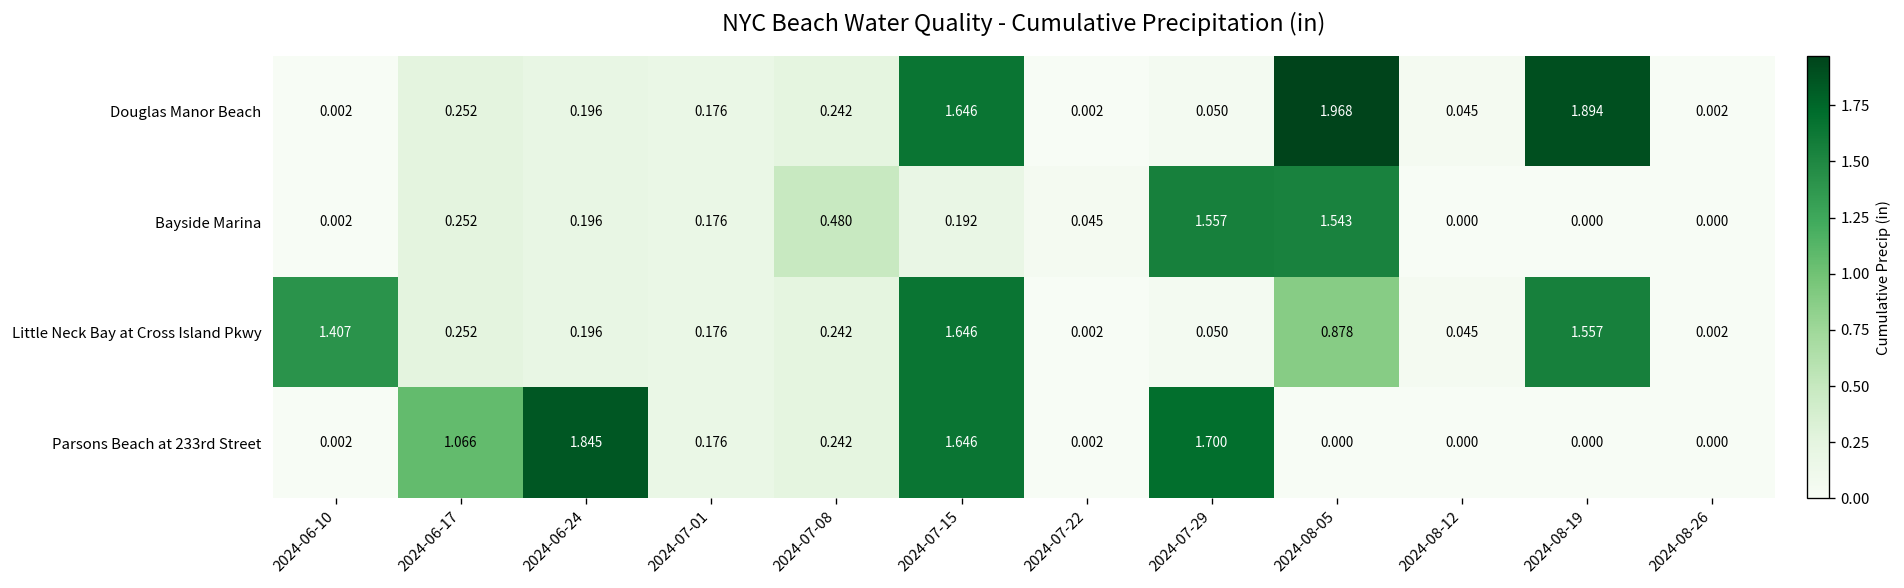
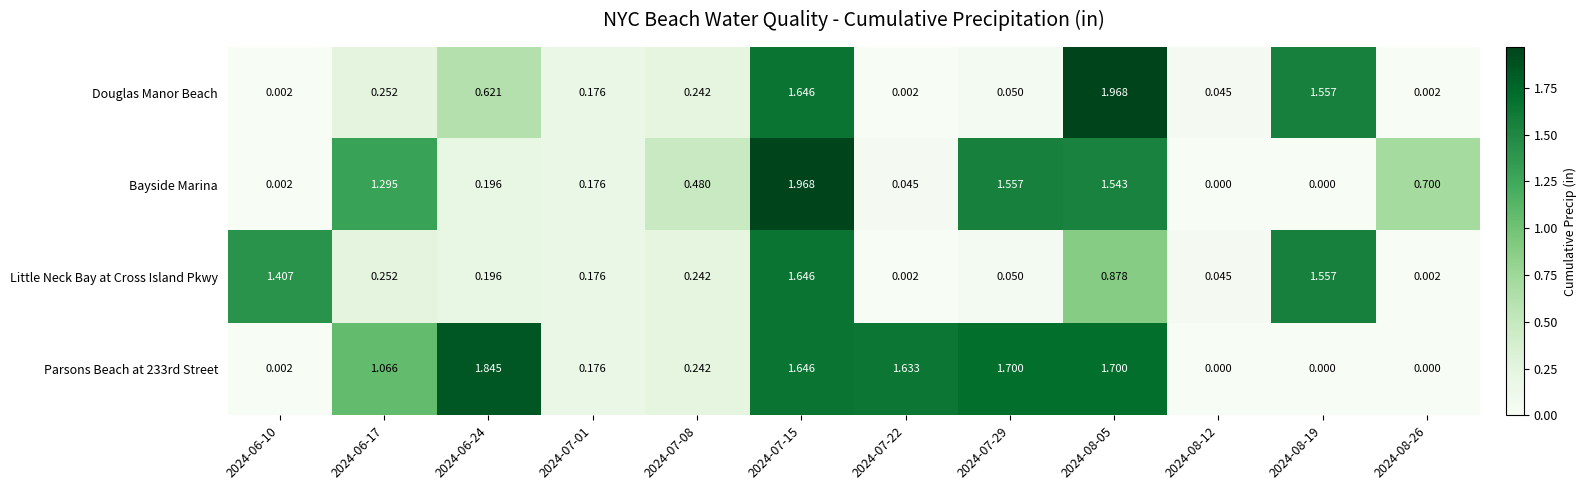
  {
    "Douglas Manor Beach": {
      "2024-06-10": 0.002,
      "2024-06-17": 0.252,
-     "2024-06-24": 0.196,
+     "2024-06-24": 0.621,
      "2024-07-01": 0.176,
      "2024-07-08": 0.242,
      "2024-07-15": 1.646,
      "2024-07-22": 0.002,
      "2024-07-29": 0.050,
      "2024-08-05": 1.968,
      "2024-08-12": 0.045,
-     "2024-08-19": 1.894,
+     "2024-08-19": 1.557,
      "2024-08-26": 0.002
    },
    "Bayside Marina": {
      "2024-06-10": 0.002,
-     "2024-06-17": 0.252,
+     "2024-06-17": 1.295,
      "2024-06-24": 0.196,
      "2024-07-01": 0.176,
      "2024-07-08": 0.480,
-     "2024-07-15": 0.192,
+     "2024-07-15": 1.968,
      "2024-07-22": 0.045,
      "2024-07-29": 1.557,
      "2024-08-05": 1.543,
      "2024-08-12": 0.000,
      "2024-08-19": 0.000,
-     "2024-08-26": 0.000
+     "2024-08-26": 0.700
    },
    "Little Neck Bay at Cross Island Pkwy": {
      "2024-06-10": 1.407,
      "2024-06-17": 0.252,
      "2024-06-24": 0.196,
      "2024-07-01": 0.176,
      "2024-07-08": 0.242,
      "2024-07-15": 1.646,
      "2024-07-22": 0.002,
      "2024-07-29": 0.050,
      "2024-08-05": 0.878,
      "2024-08-12": 0.045,
      "2024-08-19": 1.557,
      "2024-08-26": 0.002
    },
    "Parsons Beach at 233rd Street": {
      "2024-06-10": 0.002,
      "2024-06-17": 1.066,
      "2024-06-24": 1.845,
      "2024-07-01": 0.176,
      "2024-07-08": 0.242,
      "2024-07-15": 1.646,
-     "2024-07-22": 0.002,
+     "2024-07-22": 1.633,
      "2024-07-29": 1.700,
-     "2024-08-05": 0.000,
+     "2024-08-05": 1.700,
      "2024-08-12": 0.000,
      "2024-08-19": 0.000,
      "2024-08-26": 0.000
    }
  }
